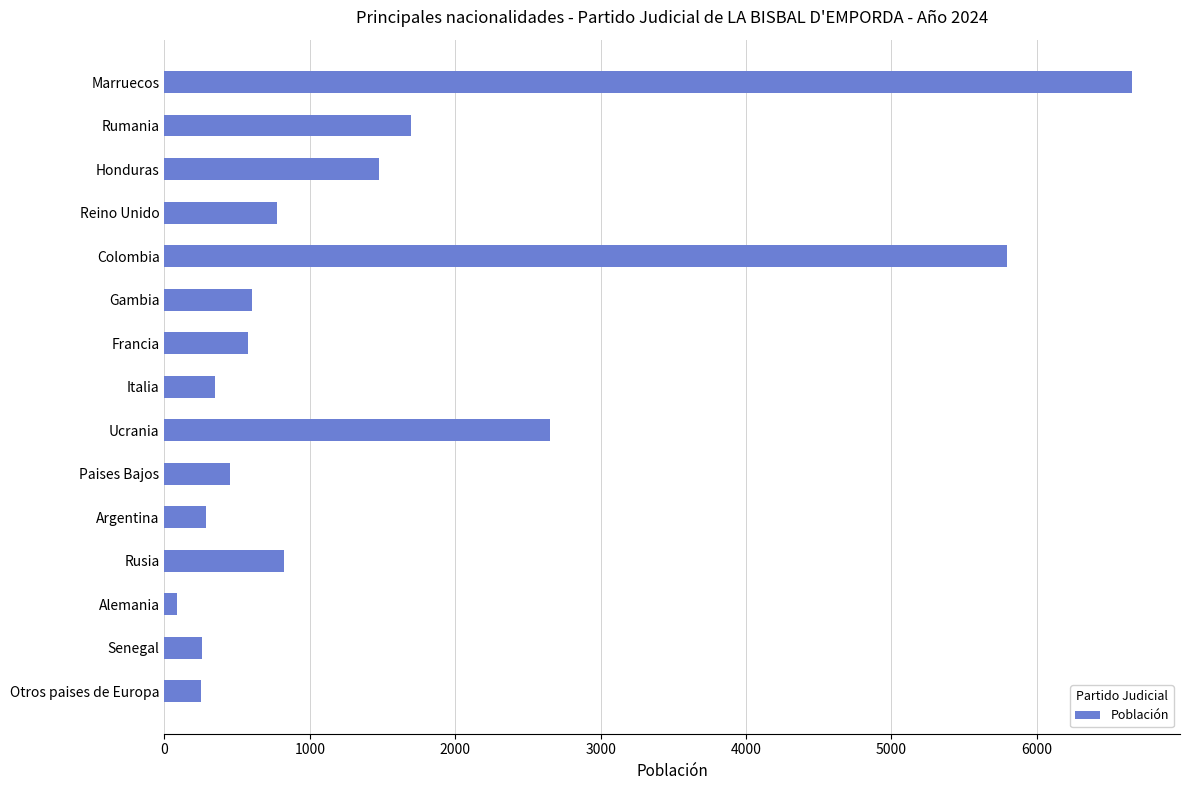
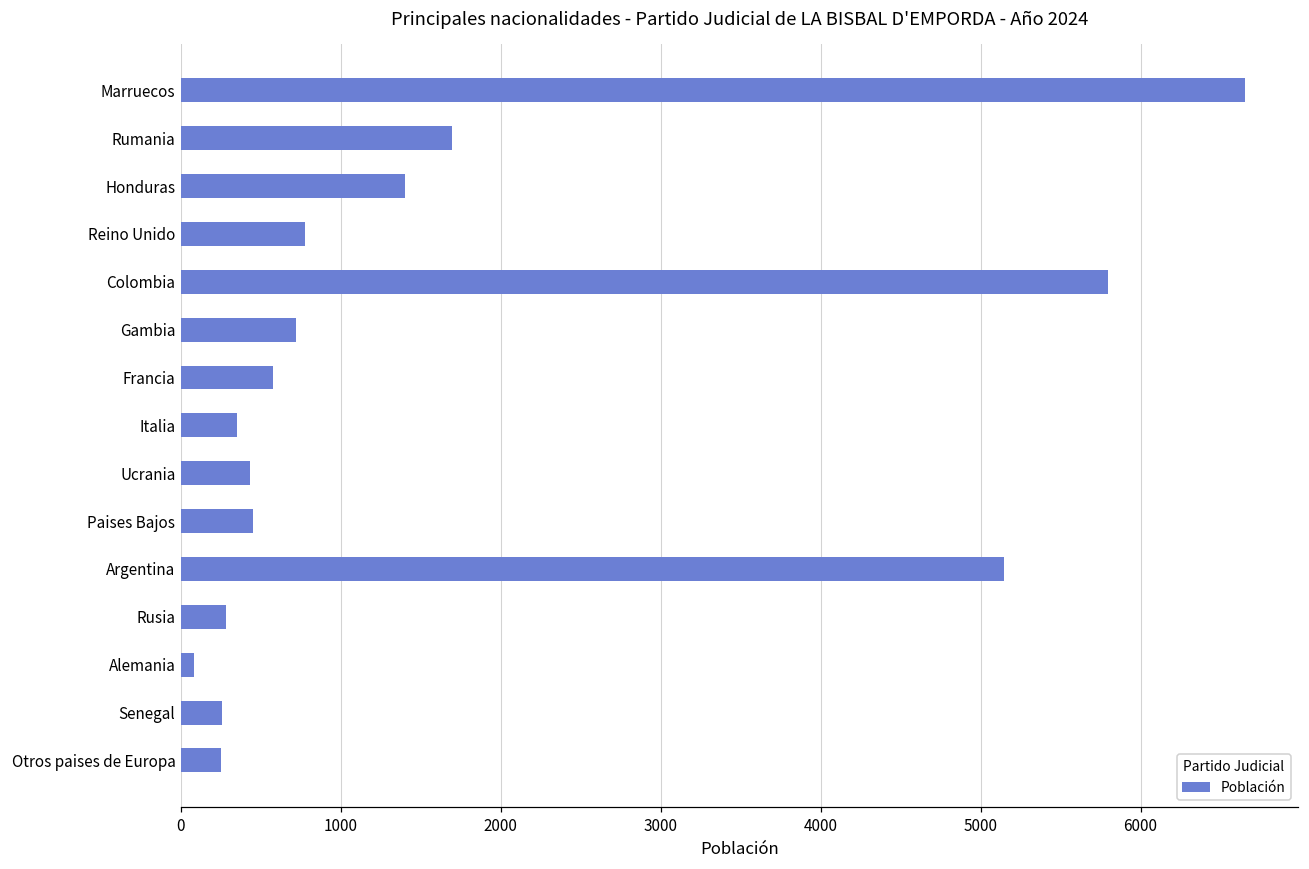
  {
    "Marruecos": 6650,
    "Rumania": 1700,
-   "Honduras": 1480,
+   "Honduras": 1400,
    "Reino Unido": 770,
    "Colombia": 5800,
-   "Gambia": 600,
+   "Gambia": 720,
    "Francia": 570,
    "Italia": 350,
-   "Ucrania": 2650,
+   "Ucrania": 440,
    "Paises Bajos": 450,
-   "Argentina": 290,
-   "Rusia": 820,
+   "Argentina": 5150,
+   "Rusia": 280,
    "Alemania": 90,
    "Senegal": 260,
    "Otros paises de Europa": 250
  }
